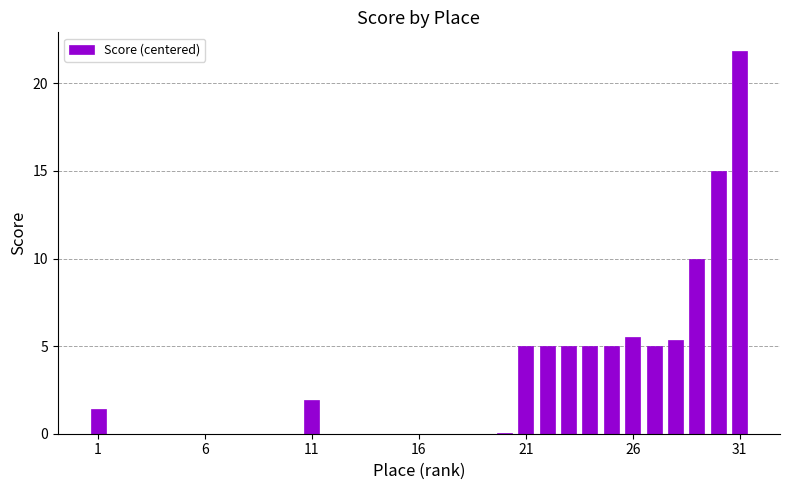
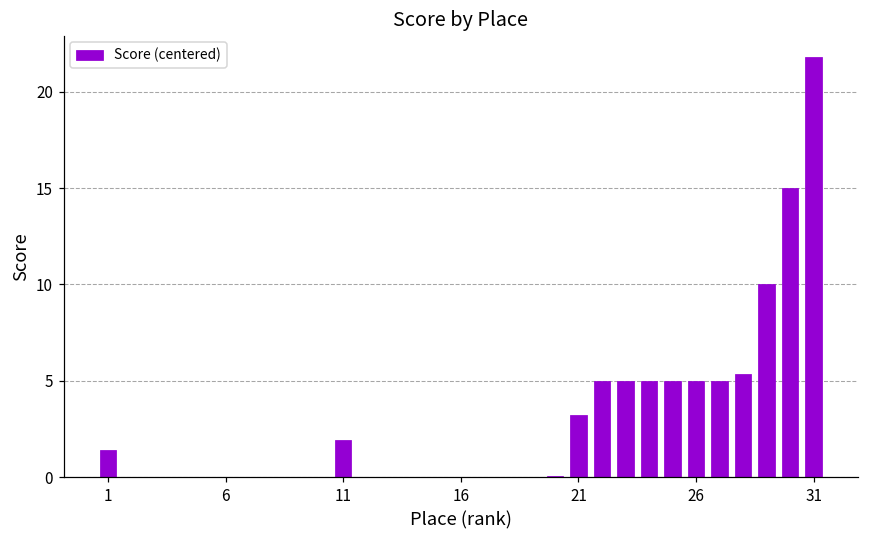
  {
    "1": 1.4,
    "6": 0.0,
    "11": 1.9,
    "16": 0.0,
-   "21": 5.0,
-   "26": 5.5,
+   "21": 3.2,
+   "26": 5.0,
    "31": 21.8
  }
